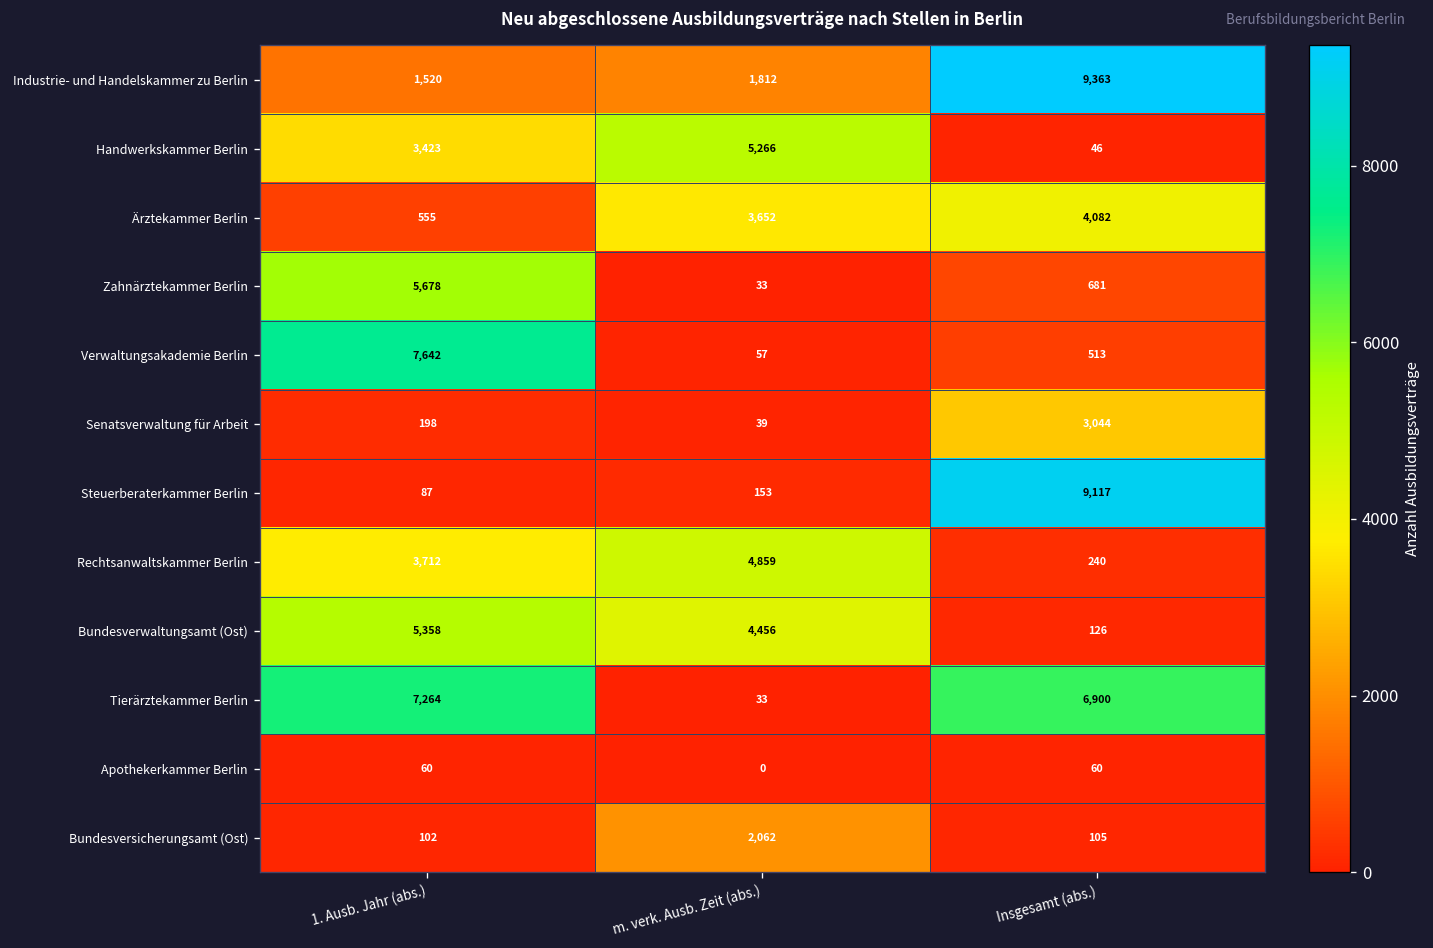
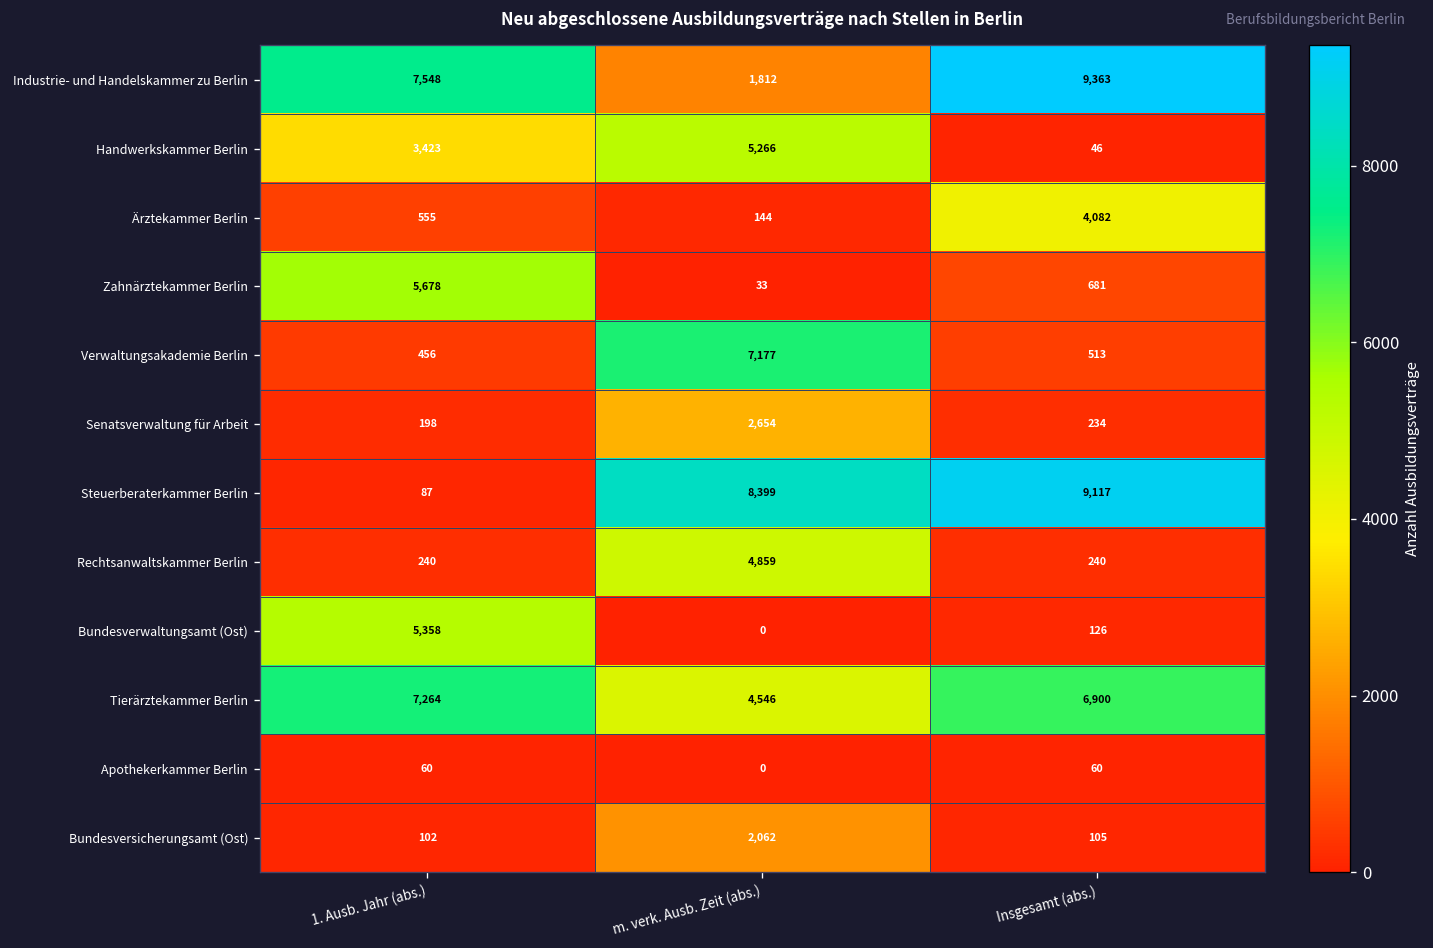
  {
    "Industrie- und Handelskammer zu Berlin": {
-     "1. Ausb. Jahr (abs.)": "1,520",
+     "1. Ausb. Jahr (abs.)": "7,548",
      "m. verk. Ausb. Zeit (abs.)": "1,812",
      "Insgesamt (abs.)": "9,363"
    },
    "Handwerkskammer Berlin": {
      "1. Ausb. Jahr (abs.)": "3,423",
      "m. verk. Ausb. Zeit (abs.)": "5,266",
      "Insgesamt (abs.)": "46"
    },
    "Ärztekammer Berlin": {
      "1. Ausb. Jahr (abs.)": "555",
-     "m. verk. Ausb. Zeit (abs.)": "3,652",
+     "m. verk. Ausb. Zeit (abs.)": "144",
      "Insgesamt (abs.)": "4,082"
    },
    "Zahnärztekammer Berlin": {
      "1. Ausb. Jahr (abs.)": "5,678",
      "m. verk. Ausb. Zeit (abs.)": "33",
      "Insgesamt (abs.)": "681"
    },
    "Verwaltungsakademie Berlin": {
-     "1. Ausb. Jahr (abs.)": "7,642",
-     "m. verk. Ausb. Zeit (abs.)": "57",
+     "1. Ausb. Jahr (abs.)": "456",
+     "m. verk. Ausb. Zeit (abs.)": "7,177",
      "Insgesamt (abs.)": "513"
    },
    "Senatsverwaltung für Arbeit": {
      "1. Ausb. Jahr (abs.)": "198",
-     "m. verk. Ausb. Zeit (abs.)": "39",
-     "Insgesamt (abs.)": "3,044"
+     "m. verk. Ausb. Zeit (abs.)": "2,654",
+     "Insgesamt (abs.)": "234"
    },
    "Steuerberaterkammer Berlin": {
      "1. Ausb. Jahr (abs.)": "87",
-     "m. verk. Ausb. Zeit (abs.)": "153",
+     "m. verk. Ausb. Zeit (abs.)": "8,399",
      "Insgesamt (abs.)": "9,117"
    },
    "Rechtsanwaltskammer Berlin": {
-     "1. Ausb. Jahr (abs.)": "3,712",
+     "1. Ausb. Jahr (abs.)": "240",
      "m. verk. Ausb. Zeit (abs.)": "4,859",
      "Insgesamt (abs.)": "240"
    },
    "Bundesverwaltungsamt (Ost)": {
      "1. Ausb. Jahr (abs.)": "5,358",
-     "m. verk. Ausb. Zeit (abs.)": "4,456",
+     "m. verk. Ausb. Zeit (abs.)": "0",
      "Insgesamt (abs.)": "126"
    },
    "Tierärztekammer Berlin": {
      "1. Ausb. Jahr (abs.)": "7,264",
-     "m. verk. Ausb. Zeit (abs.)": "33",
+     "m. verk. Ausb. Zeit (abs.)": "4,546",
      "Insgesamt (abs.)": "6,900"
    },
    "Apothekerkammer Berlin": {
      "1. Ausb. Jahr (abs.)": "60",
      "m. verk. Ausb. Zeit (abs.)": "0",
      "Insgesamt (abs.)": "60"
    },
    "Bundesversicherungsamt (Ost)": {
      "1. Ausb. Jahr (abs.)": "102",
      "m. verk. Ausb. Zeit (abs.)": "2,062",
      "Insgesamt (abs.)": "105"
    }
  }
